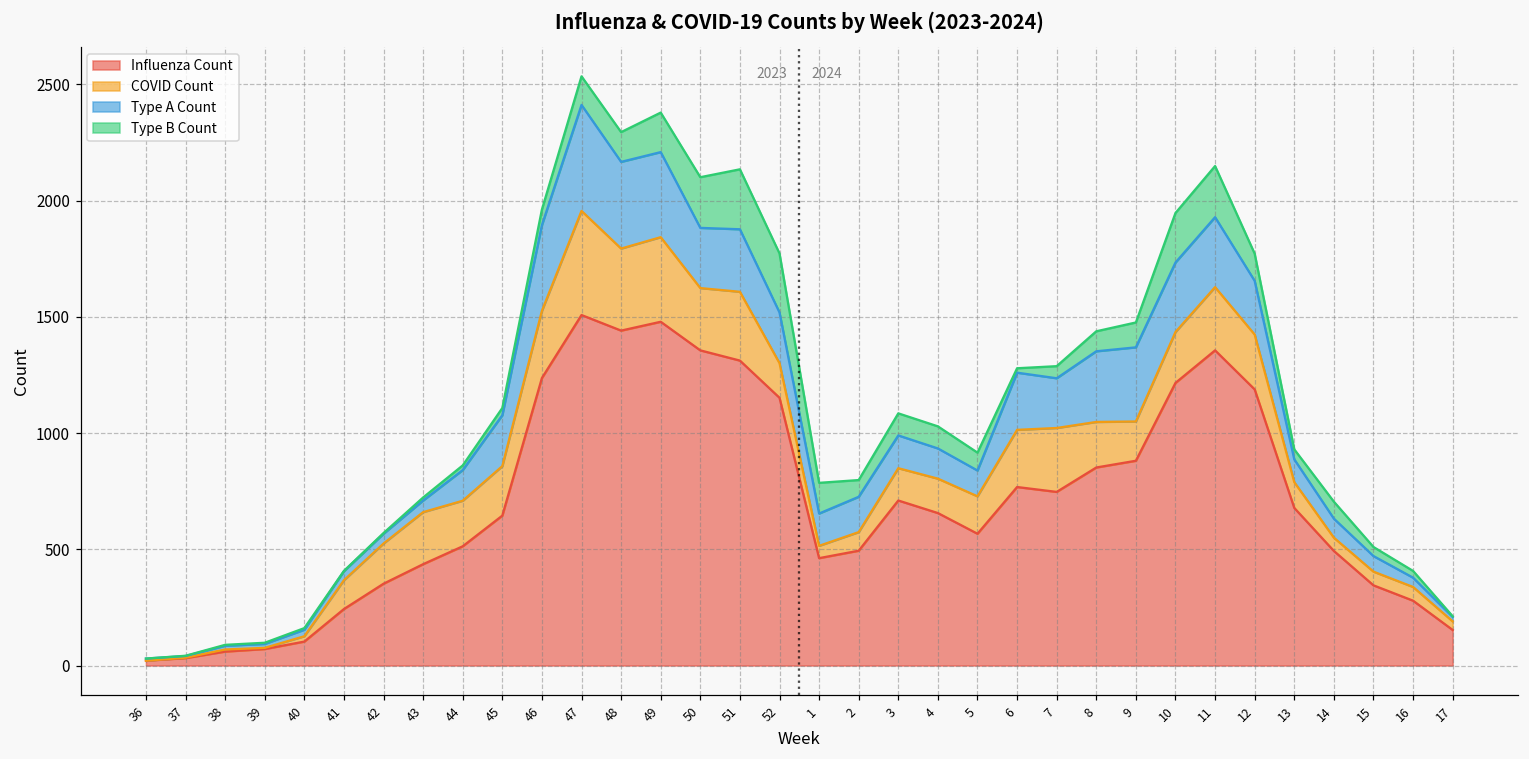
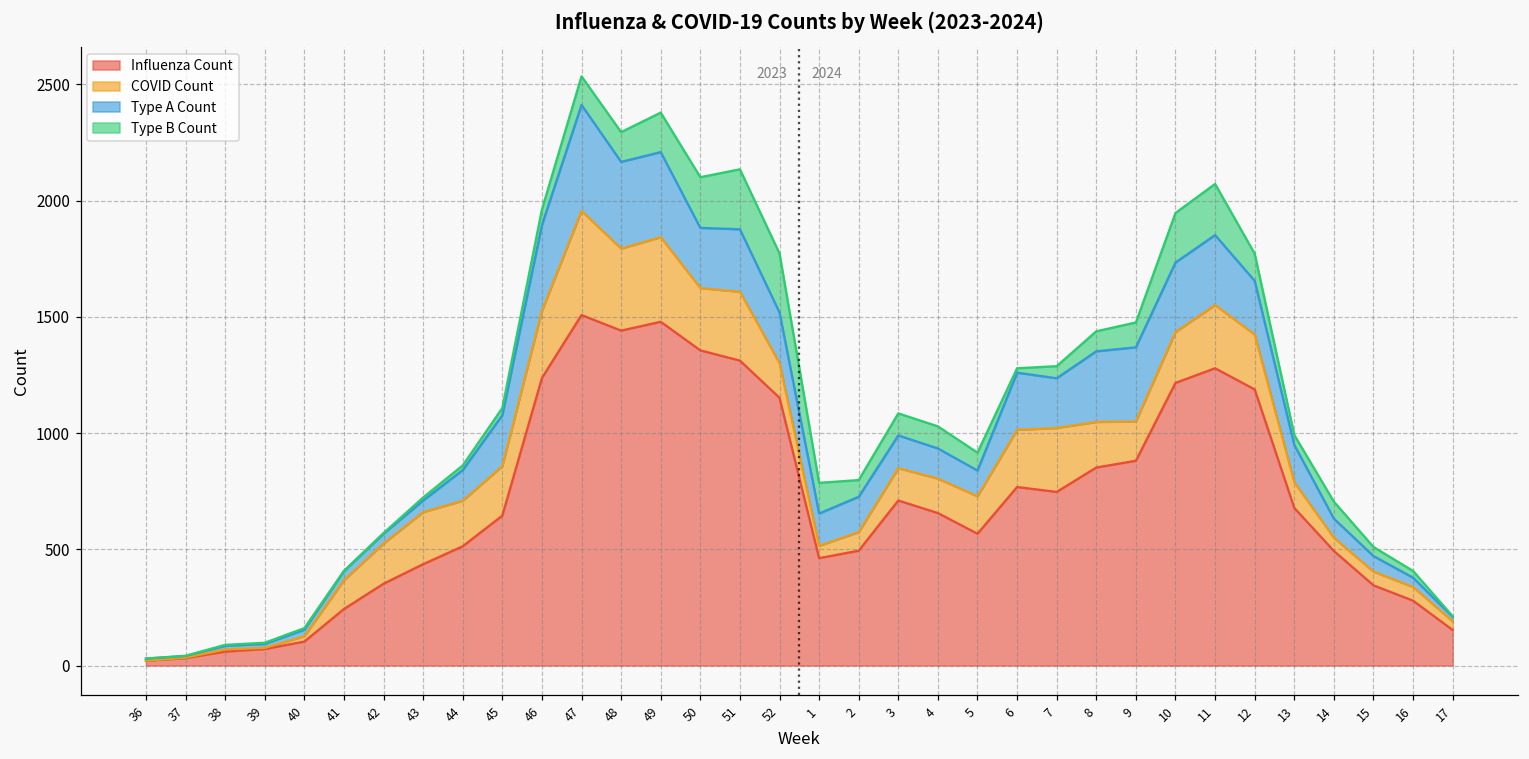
  {
    "Influenza Count": {
      "40": 100,
      "41": 240,
      "42": 350,
      "43": 440,
      "44": 510,
      "45": 650,
      "46": 1240,
      "47": 1510,
      "48": 1440,
      "49": 1480,
      "50": 1360,
      "51": 1310,
      "52": 1150,
      "1": 460,
      "2": 490,
      "3": 710,
      "4": 660,
      "5": 570,
      "6": 770,
      "7": 750,
      "8": 850,
      "9": 880,
      "10": 1220,
-     "11": 1360,
+     "11": 1280,
      "12": 1190,
      "13": 680,
      "14": 490,
      "15": 350,
      "16": 280,
      "17": 150
    },
    "COVID Count": {
      "40": 20,
      "41": 120,
      "42": 170,
      "43": 220,
      "44": 200,
      "45": 210,
      "46": 290,
      "47": 450,
      "48": 350,
      "49": 360,
      "50": 270,
      "51": 300,
      "52": 150,
      "1": 50,
      "2": 80,
      "3": 140,
      "4": 150,
      "5": 160,
      "6": 250,
      "7": 280,
      "8": 200,
      "9": 170,
      "10": 220,
      "11": 270,
      "12": 240,
      "13": 110,
      "14": 60,
      "15": 60,
      "16": 60,
      "17": 40
    },
    "Type A Count": {
      "43": 50,
      "44": 130,
      "45": 220,
      "46": 370,
      "47": 460,
      "48": 370,
      "49": 370,
      "50": 260,
      "51": 270,
      "52": 220,
      "1": 140,
      "2": 150,
      "3": 140,
      "4": 130,
      "5": 110,
      "6": 250,
      "7": 210,
      "8": 300,
      "9": 320,
      "10": 300,
      "11": 300,
      "12": 230,
-     "13": 100,
+     "13": 160,
      "14": 80,
      "15": 70,
      "16": 40
    },
    "Type B Count": {
      "43": 10,
      "44": 20,
      "45": 30,
      "46": 70,
      "47": 120,
      "48": 130,
      "49": 170,
      "50": 220,
      "51": 260,
      "52": 250,
      "1": 130,
      "2": 70,
      "3": 100,
      "4": 100,
      "5": 80,
      "6": 20,
      "7": 50,
      "8": 90,
      "9": 110,
      "10": 210,
      "11": 220,
      "12": 120,
      "13": 40,
      "14": 70,
      "15": 40,
      "16": 30
    }
  }
